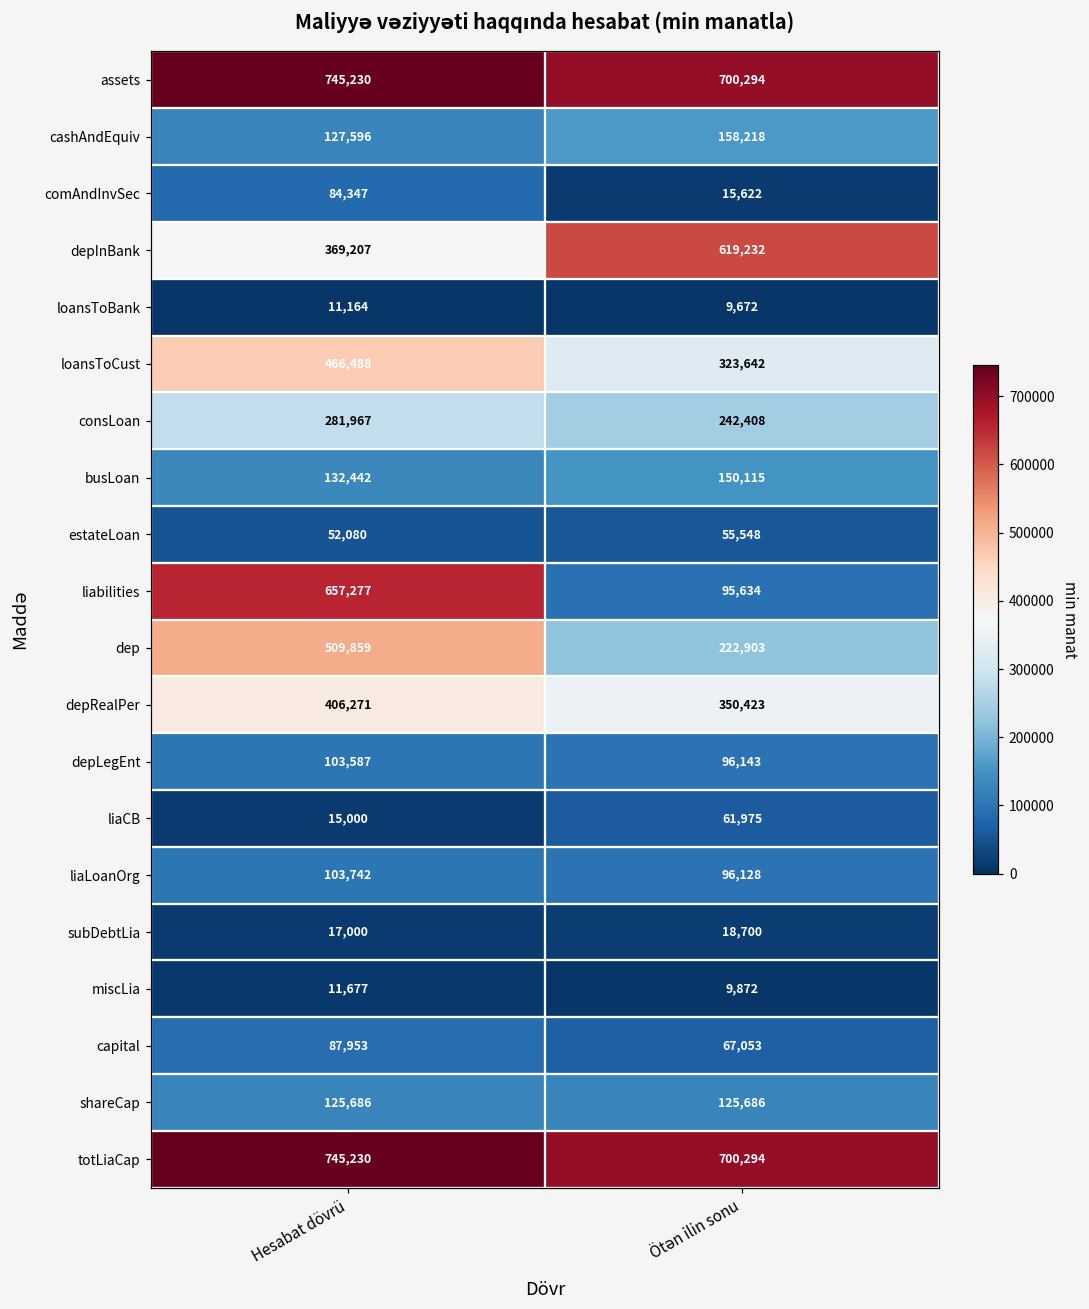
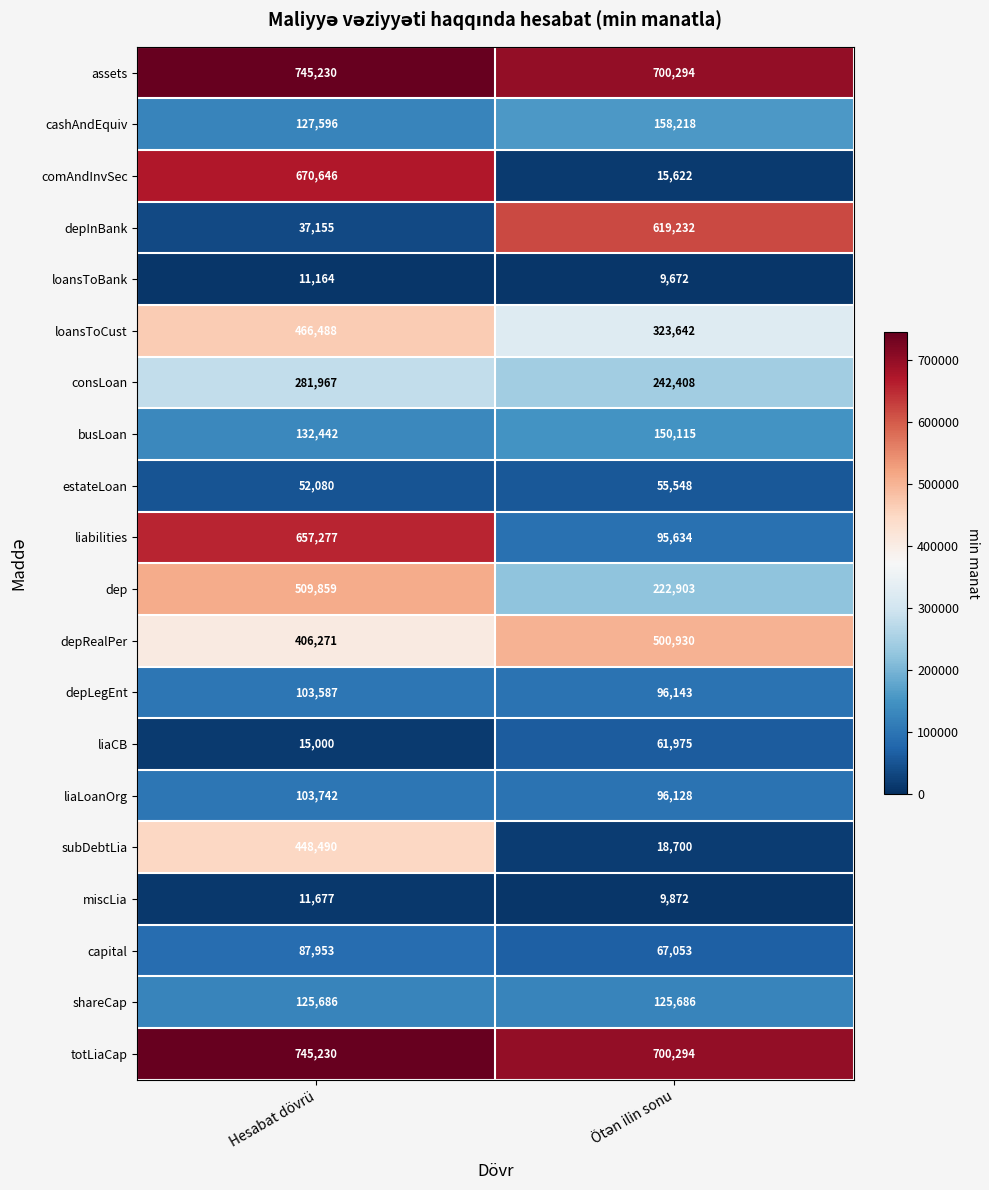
  {
    "assets": {
      "Hesabat dövrü": "745,230",
      "Ötən ilin sonu": "700,294"
    },
    "cashAndEquiv": {
      "Hesabat dövrü": "127,596",
      "Ötən ilin sonu": "158,218"
    },
    "comAndInvSec": {
-     "Hesabat dövrü": "84,347",
+     "Hesabat dövrü": "670,646",
      "Ötən ilin sonu": "15,622"
    },
    "depInBank": {
-     "Hesabat dövrü": "369,207",
+     "Hesabat dövrü": "37,155",
      "Ötən ilin sonu": "619,232"
    },
    "loansToBank": {
      "Hesabat dövrü": "11,164",
      "Ötən ilin sonu": "9,672"
    },
    "loansToCust": {
      "Hesabat dövrü": "466,488",
      "Ötən ilin sonu": "323,642"
    },
    "consLoan": {
      "Hesabat dövrü": "281,967",
      "Ötən ilin sonu": "242,408"
    },
    "busLoan": {
      "Hesabat dövrü": "132,442",
      "Ötən ilin sonu": "150,115"
    },
    "estateLoan": {
      "Hesabat dövrü": "52,080",
      "Ötən ilin sonu": "55,548"
    },
    "liabilities": {
      "Hesabat dövrü": "657,277",
      "Ötən ilin sonu": "95,634"
    },
    "dep": {
      "Hesabat dövrü": "509,859",
      "Ötən ilin sonu": "222,903"
    },
    "depRealPer": {
      "Hesabat dövrü": "406,271",
-     "Ötən ilin sonu": "350,423"
+     "Ötən ilin sonu": "500,930"
    },
    "depLegEnt": {
      "Hesabat dövrü": "103,587",
      "Ötən ilin sonu": "96,143"
    },
    "liaCB": {
      "Hesabat dövrü": "15,000",
      "Ötən ilin sonu": "61,975"
    },
    "liaLoanOrg": {
      "Hesabat dövrü": "103,742",
      "Ötən ilin sonu": "96,128"
    },
    "subDebtLia": {
-     "Hesabat dövrü": "17,000",
+     "Hesabat dövrü": "448,490",
      "Ötən ilin sonu": "18,700"
    },
    "miscLia": {
      "Hesabat dövrü": "11,677",
      "Ötən ilin sonu": "9,872"
    },
    "capital": {
      "Hesabat dövrü": "87,953",
      "Ötən ilin sonu": "67,053"
    },
    "shareCap": {
      "Hesabat dövrü": "125,686",
      "Ötən ilin sonu": "125,686"
    },
    "totLiaCap": {
      "Hesabat dövrü": "745,230",
      "Ötən ilin sonu": "700,294"
    }
  }
